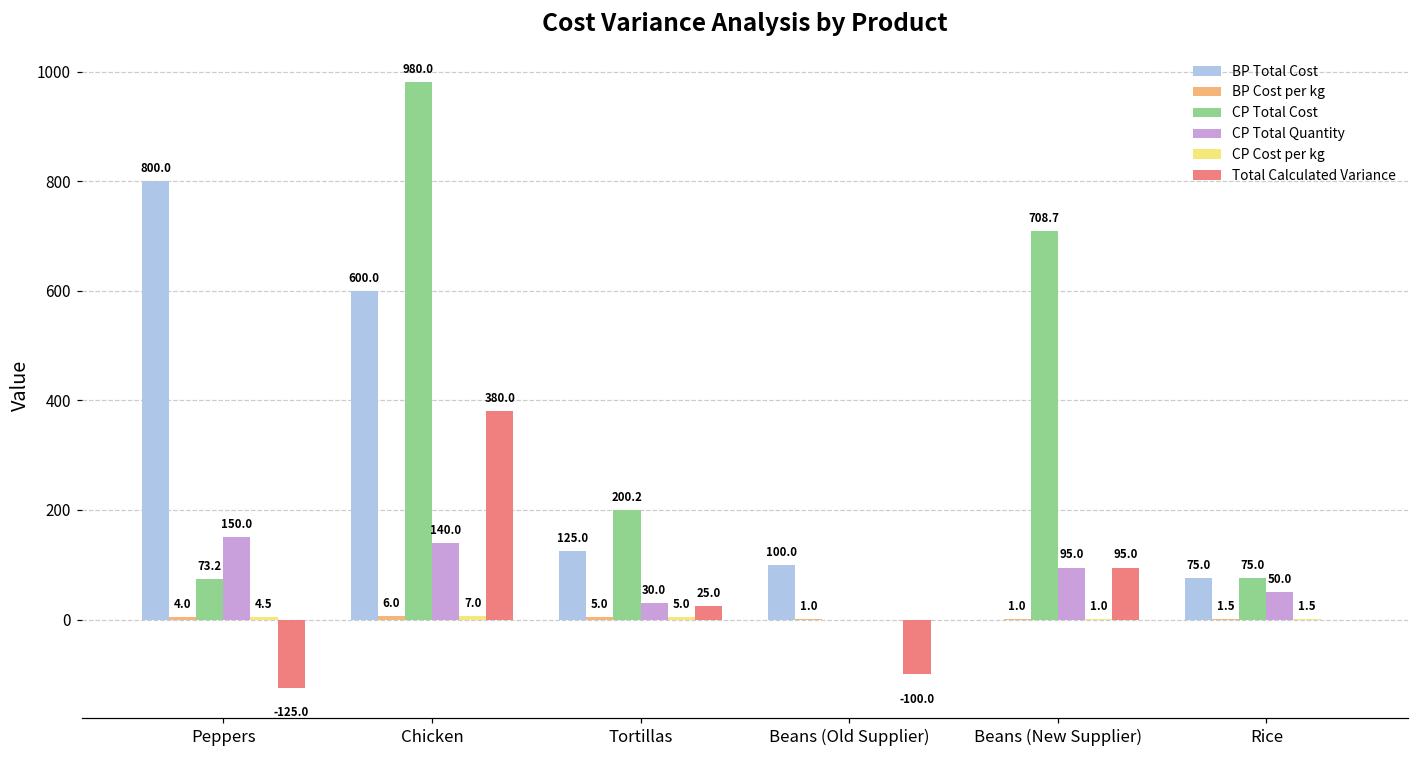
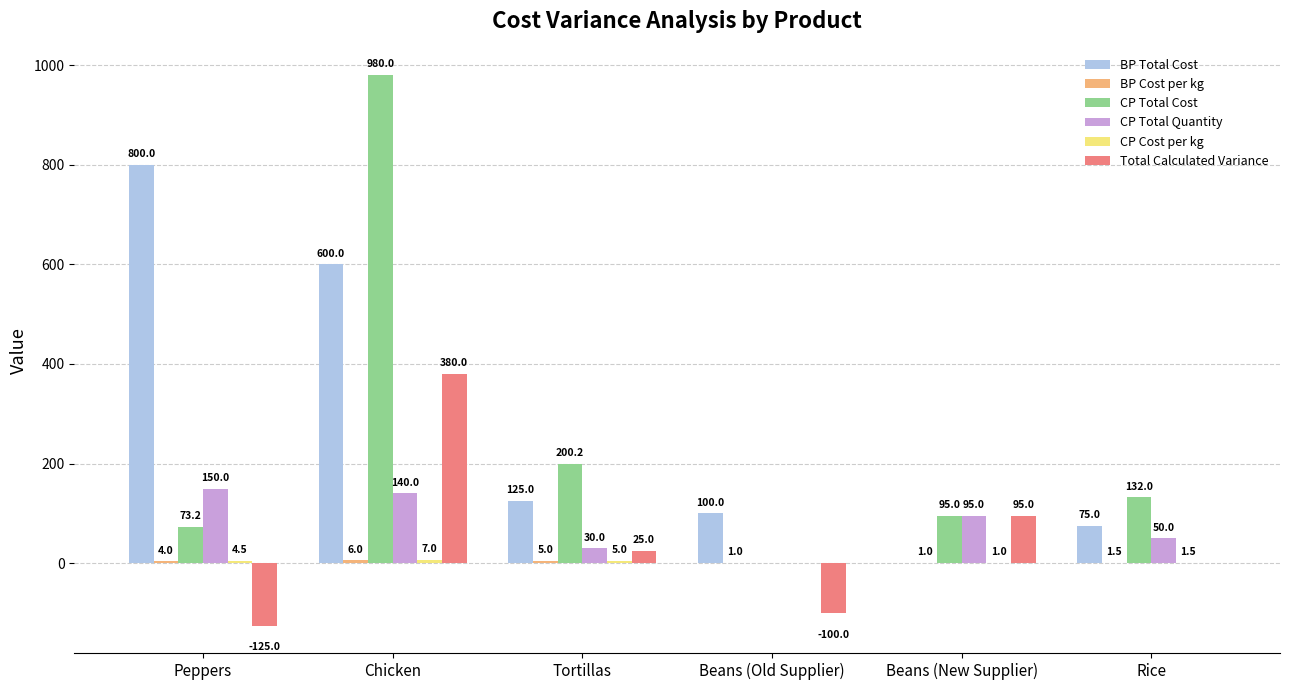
  {
    "CP Total Cost": {
      "Peppers": 73.2,
      "Chicken": 980.0,
      "Tortillas": 200.2,
-     "Beans (New Supplier)": 708.7,
-     "Rice": 75.0
+     "Beans (New Supplier)": 95.0,
+     "Rice": 132.0
    }
  }
